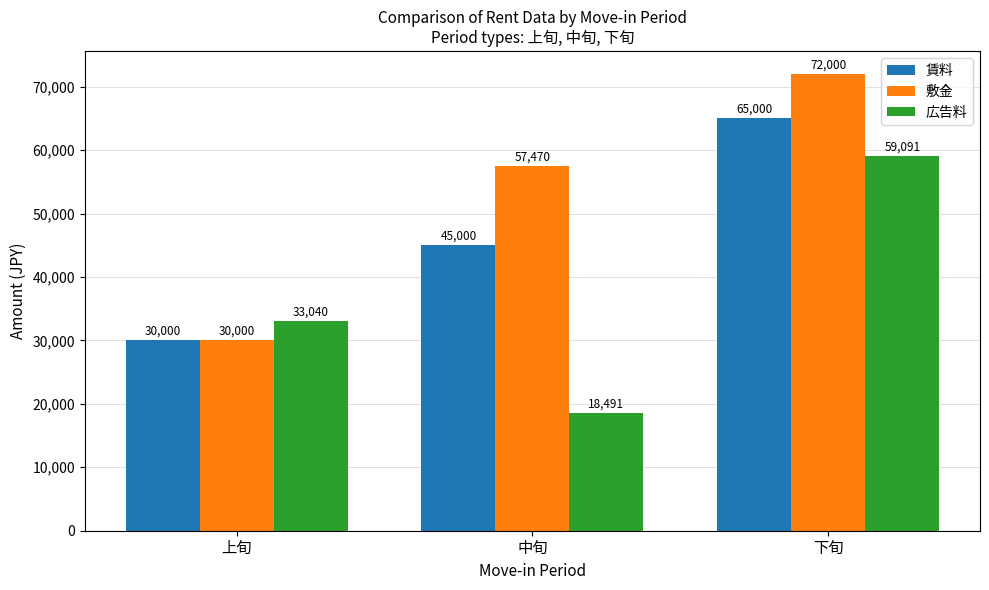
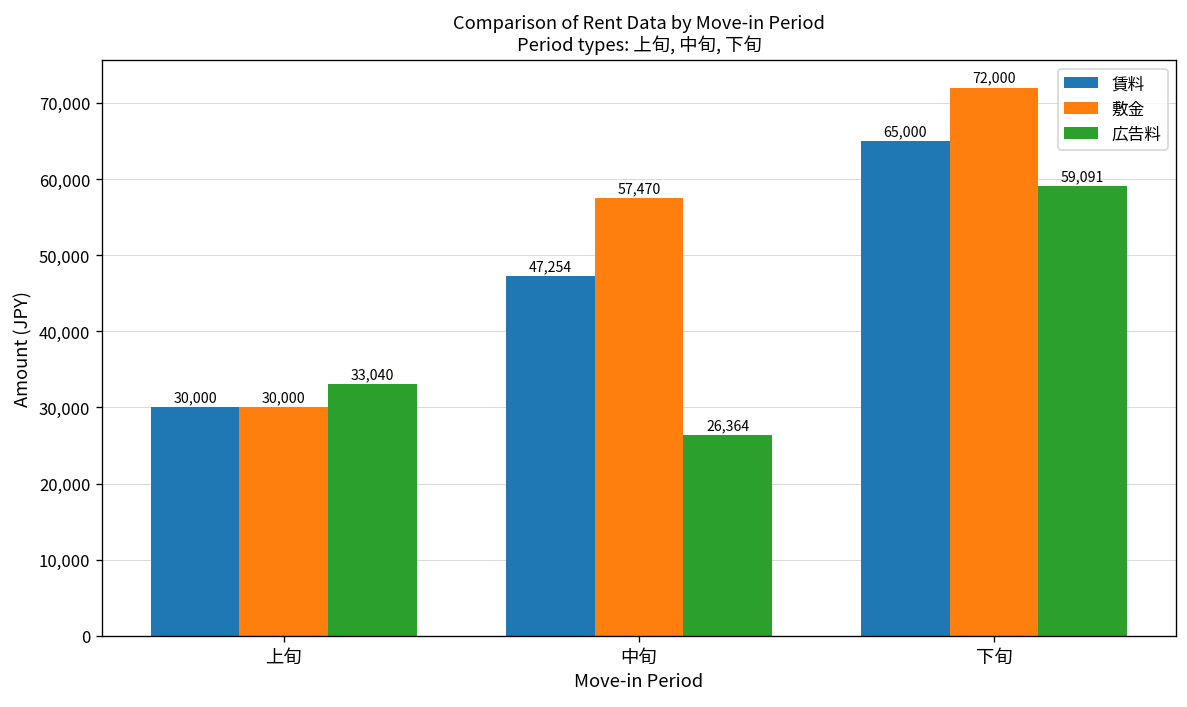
  {
    "賃料": {
      "上旬": "30,000",
-     "中旬": "45,000",
+     "中旬": "47,254",
      "下旬": "65,000"
    },
    "敷金": {
      "上旬": "30,000",
      "中旬": "57,470",
      "下旬": "72,000"
    },
    "広告料": {
      "上旬": "33,040",
-     "中旬": "18,491",
+     "中旬": "26,364",
      "下旬": "59,091"
    }
  }
